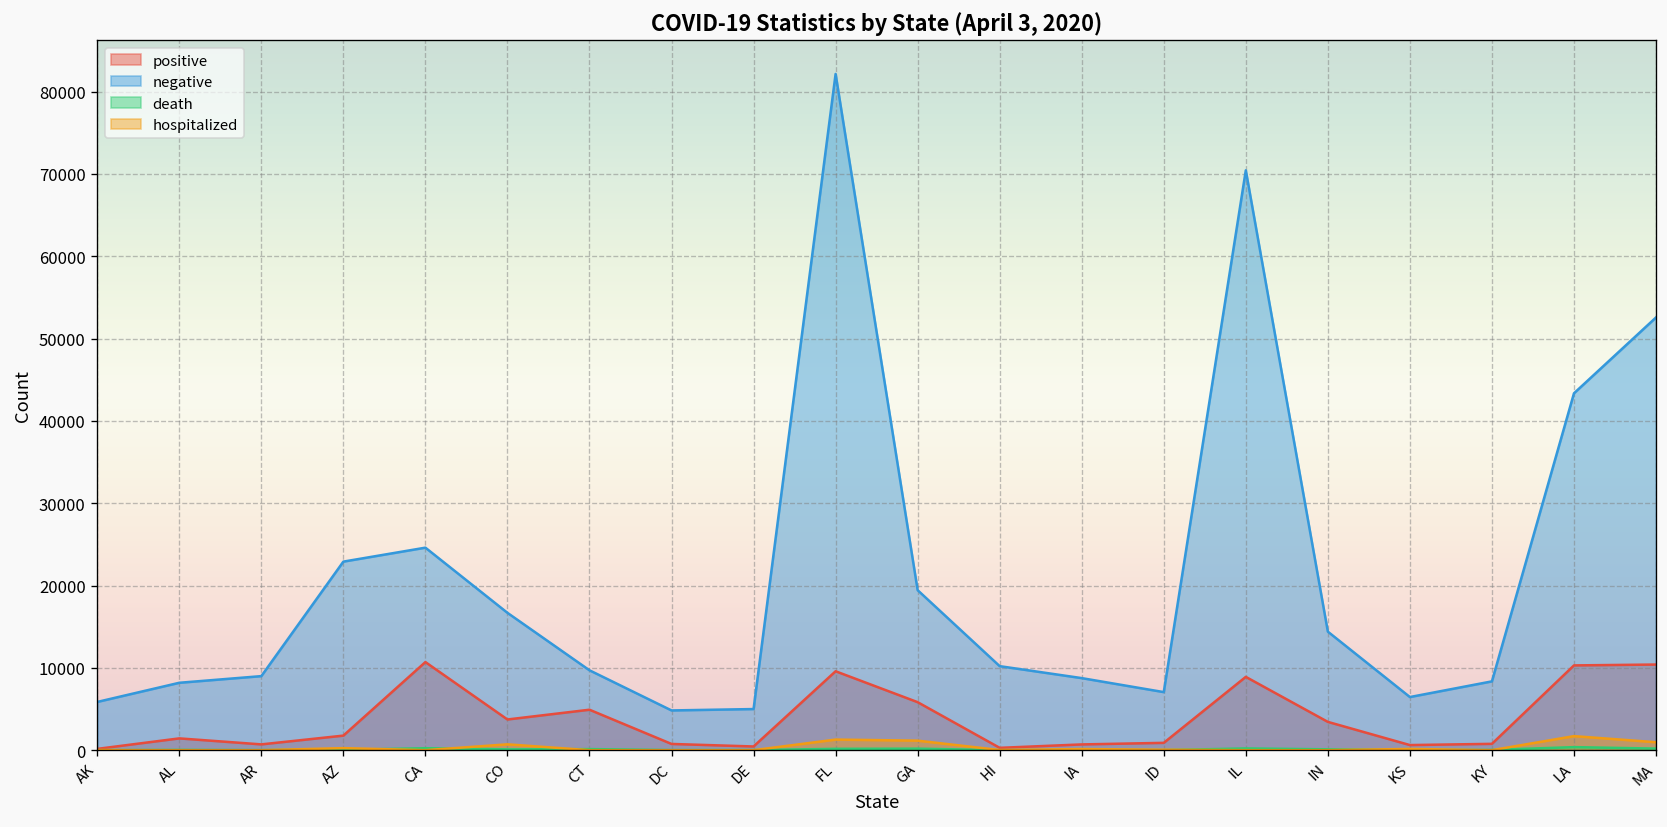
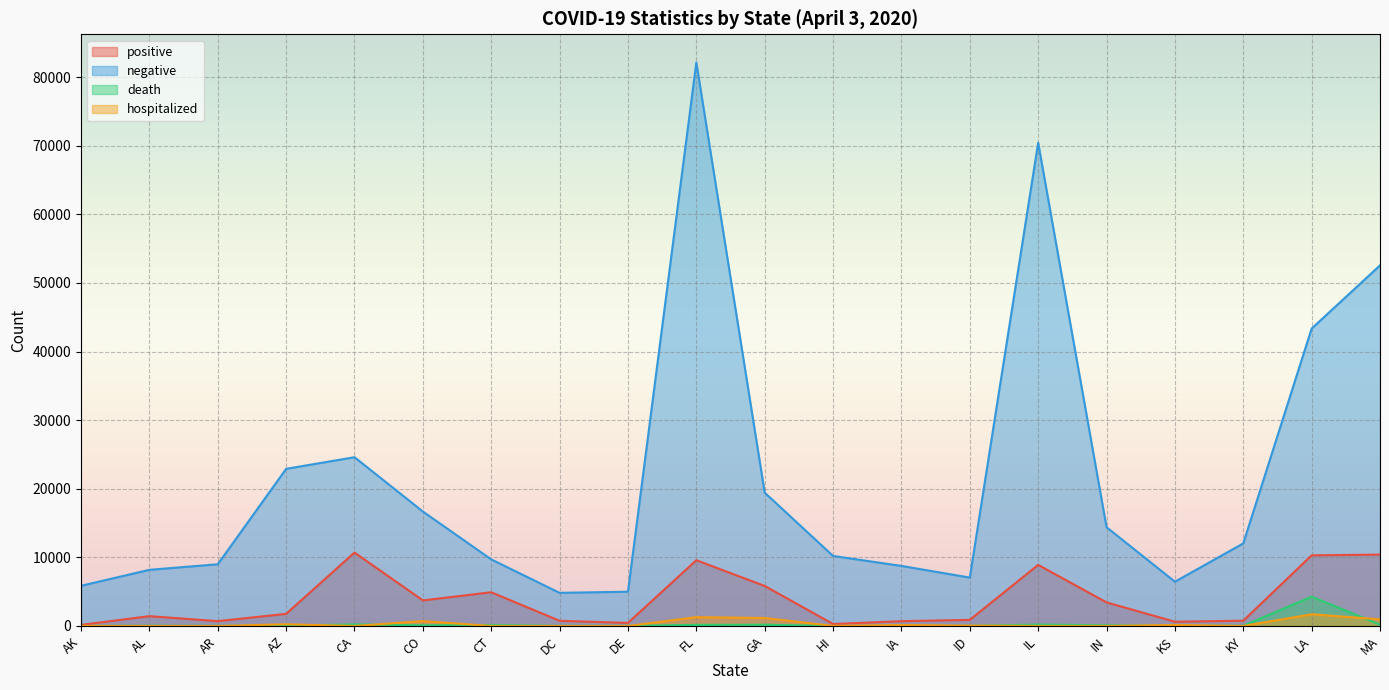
  {
    "positive": {
      "AL": 1000,
      "AR": 1000,
      "AZ": 2000,
      "CA": 11000,
      "CO": 4000,
      "CT": 5000,
      "DC": 1000,
      "DE": 0,
      "FL": 10000,
      "GA": 6000,
      "IA": 1000,
      "ID": 1000,
      "IL": 9000,
      "IN": 3000,
      "KS": 1000,
      "KY": 1000,
      "LA": 10000,
      "MA": 10000
    },
    "negative": {
      "AK": 6000,
      "AL": 8000,
      "AR": 9000,
      "AZ": 23000,
      "CA": 25000,
      "CO": 17000,
      "CT": 10000,
      "DC": 5000,
      "DE": 5000,
      "FL": 82000,
      "GA": 19000,
      "HI": 10000,
      "IA": 9000,
      "ID": 7000,
      "IL": 70000,
      "IN": 14000,
      "KS": 6000,
-     "KY": 8000,
+     "KY": 12000,
      "LA": 43000,
      "MA": 53000
    },
    "death": {
      "CO": 0,
      "FL": 0,
      "GA": 0,
-     "LA": 0,
+     "LA": 4000,
      "MA": 0
    },
    "hospitalized": {
      "CO": 1000,
      "FL": 1000,
      "GA": 1000,
      "LA": 2000,
      "MA": 1000
    }
  }
